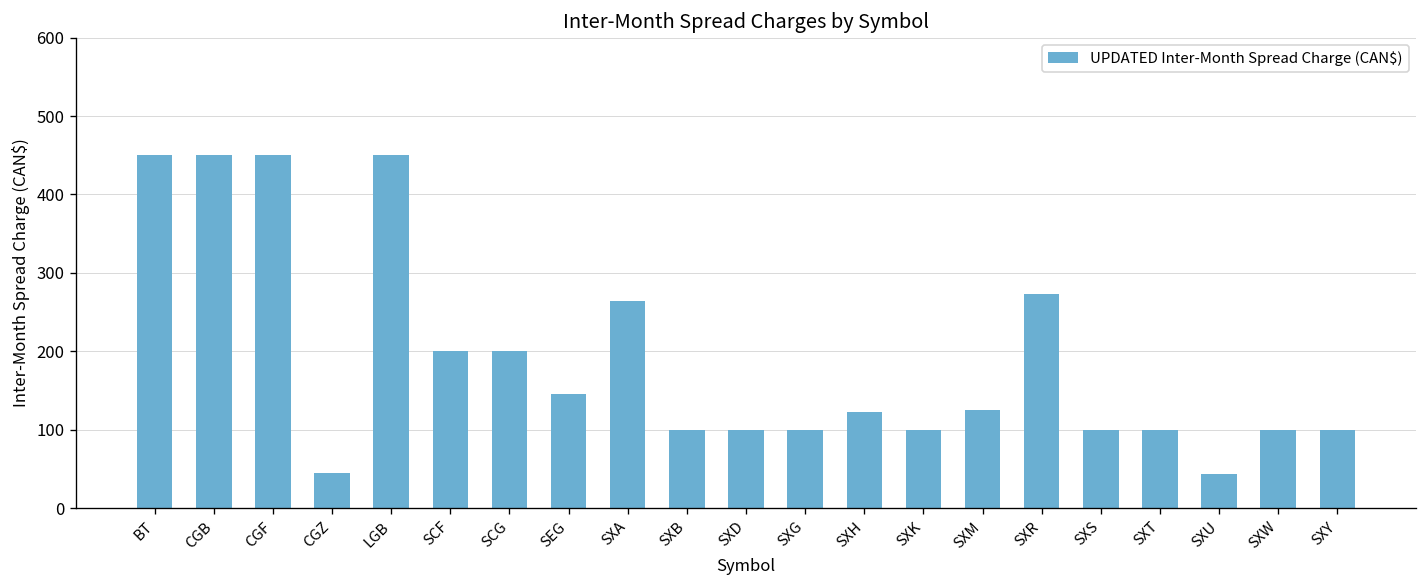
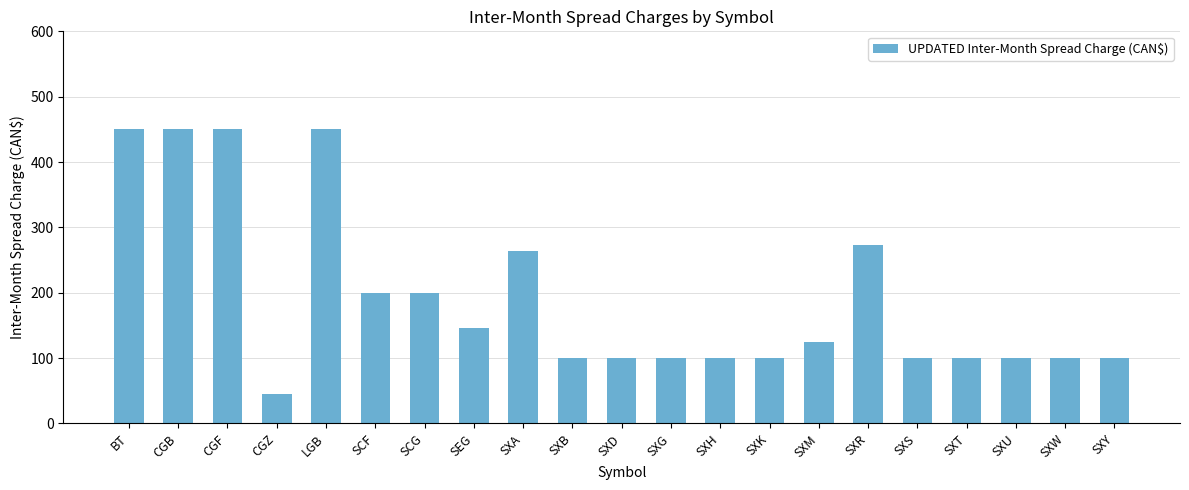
  {
    "BT": 450,
    "CGB": 450,
    "CGF": 450,
    "CGZ": 50,
    "LGB": 450,
    "SCF": 200,
    "SCG": 200,
    "SEG": 150,
    "SXA": 260,
    "SXB": 100,
    "SXD": 100,
    "SXG": 100,
-   "SXH": 120,
+   "SXH": 100,
    "SXK": 100,
    "SXM": 130,
    "SXR": 270,
    "SXS": 100,
    "SXT": 100,
-   "SXU": 40,
+   "SXU": 100,
    "SXW": 100,
    "SXY": 100
  }
